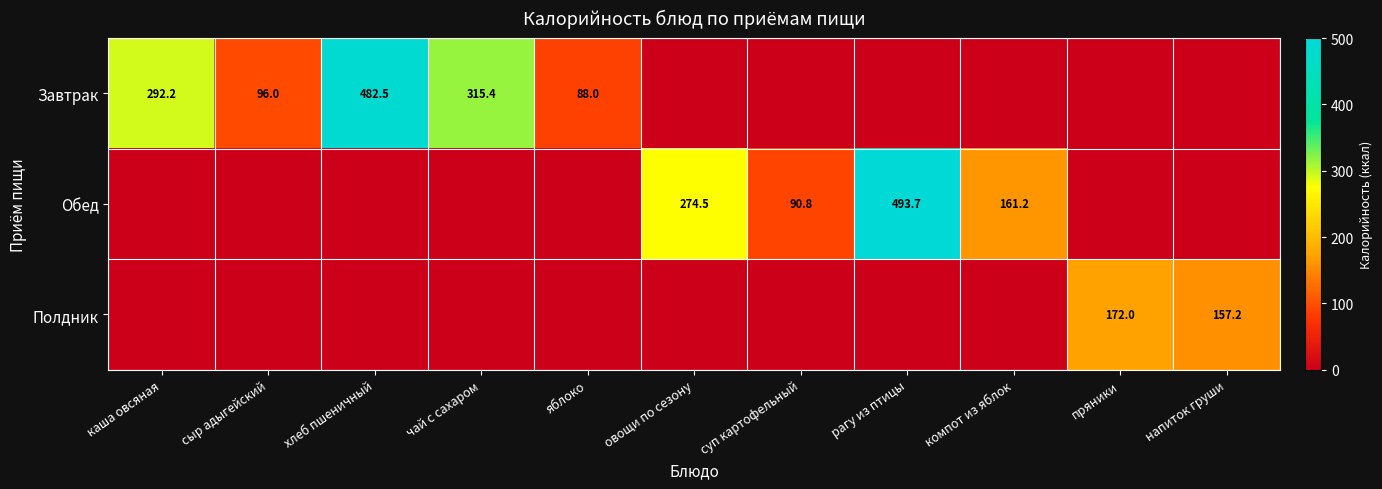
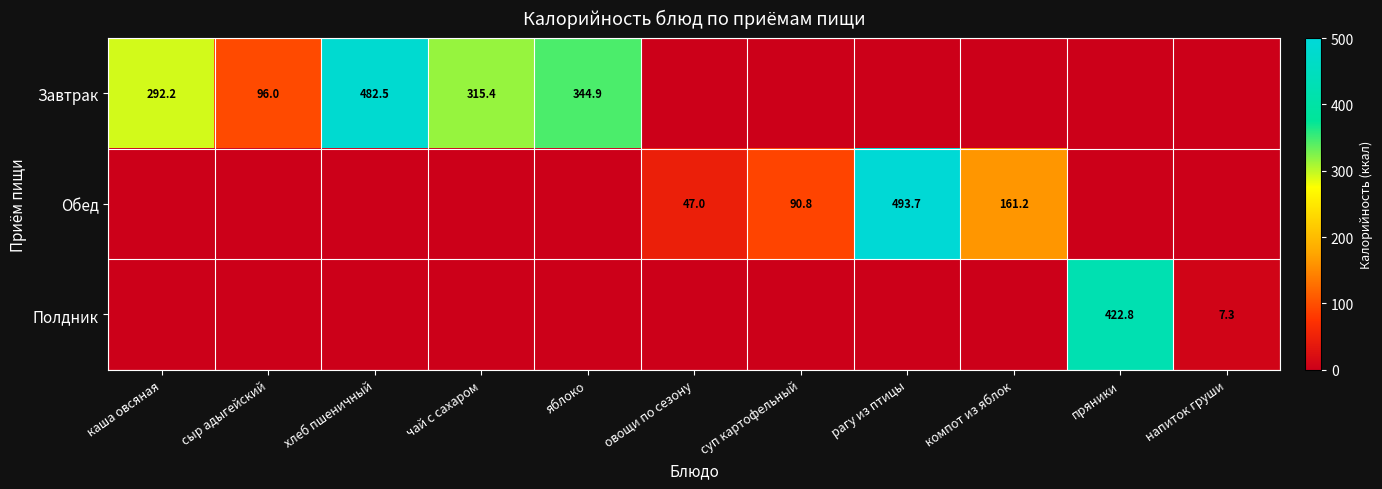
  {
    "Завтрак": {
      "каша овсяная": 292.2,
      "сыр адыгейский": 96.0,
      "хлеб пшеничный": 482.5,
      "чай с сахаром": 315.4,
-     "яблоко": 88.0
+     "яблоко": 344.9
    },
    "Обед": {
-     "овощи по сезону": 274.5,
+     "овощи по сезону": 47.0,
      "суп картофельный": 90.8,
      "рагу из птицы": 493.7,
      "компот из яблок": 161.2
    },
    "Полдник": {
-     "пряники": 172.0,
-     "напиток груши": 157.2
+     "пряники": 422.8,
+     "напиток груши": 7.3
    }
  }
